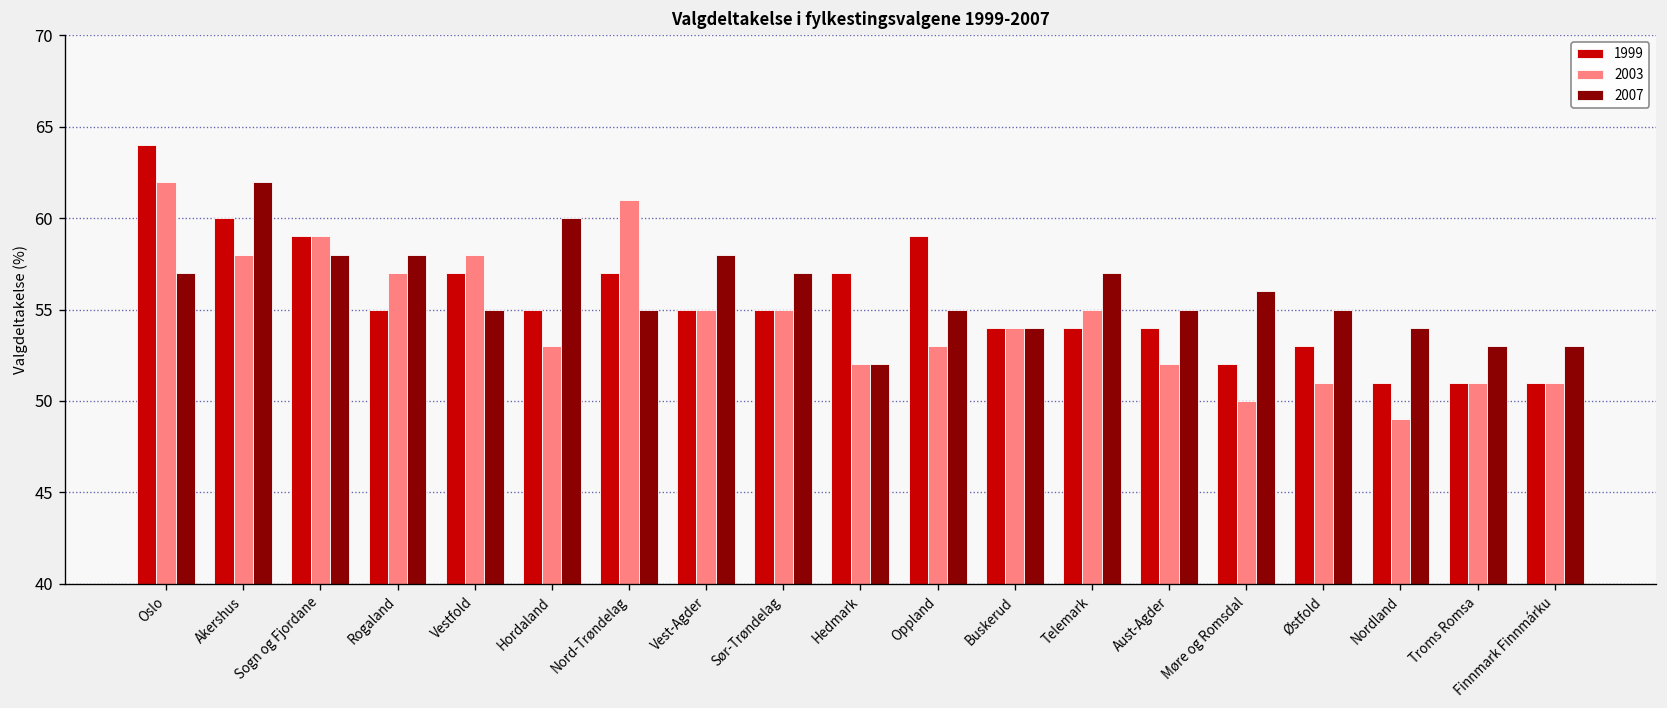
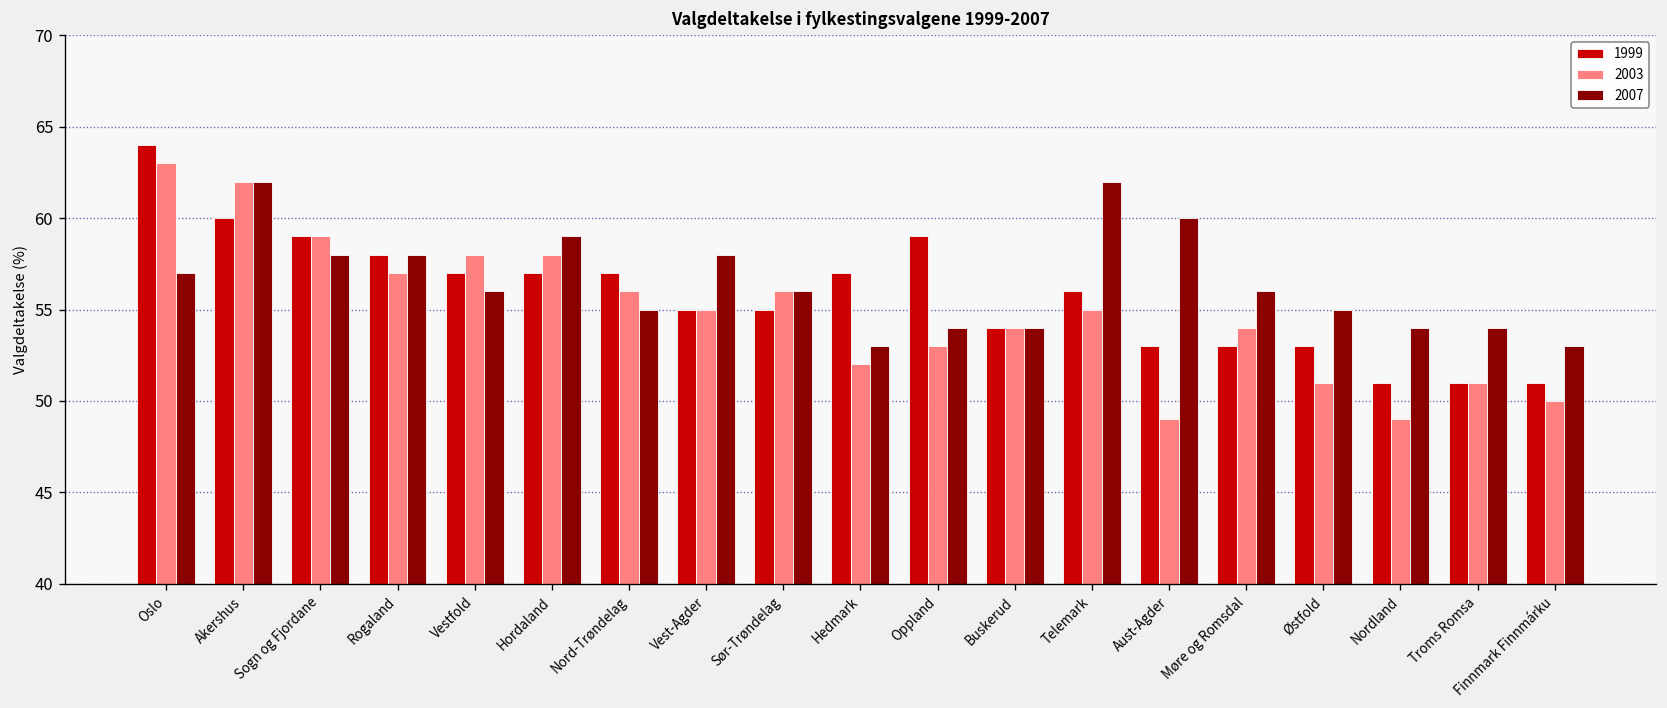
  {
    "1999": {
      "Oslo": 64,
      "Akershus": 60,
      "Sogn og Fjordane": 59,
-     "Rogaland": 55,
+     "Rogaland": 58,
      "Vestfold": 57,
-     "Hordaland": 55,
+     "Hordaland": 57,
      "Nord-Trøndelag": 57,
      "Vest-Agder": 55,
      "Sør-Trøndelag": 55,
      "Hedmark": 57,
      "Oppland": 59,
      "Buskerud": 54,
-     "Telemark": 54,
-     "Aust-Agder": 54,
-     "Møre og Romsdal": 52,
+     "Telemark": 56,
+     "Aust-Agder": 53,
+     "Møre og Romsdal": 53,
      "Østfold": 53,
      "Nordland": 51,
      "Troms Romsa": 51,
      "Finnmark Finnmárku": 51
    },
    "2003": {
-     "Oslo": 62,
-     "Akershus": 58,
+     "Oslo": 63,
+     "Akershus": 62,
      "Sogn og Fjordane": 59,
      "Rogaland": 57,
      "Vestfold": 58,
-     "Hordaland": 53,
-     "Nord-Trøndelag": 61,
+     "Hordaland": 58,
+     "Nord-Trøndelag": 56,
      "Vest-Agder": 55,
-     "Sør-Trøndelag": 55,
+     "Sør-Trøndelag": 56,
      "Hedmark": 52,
      "Oppland": 53,
      "Buskerud": 54,
      "Telemark": 55,
-     "Aust-Agder": 52,
-     "Møre og Romsdal": 50,
+     "Aust-Agder": 49,
+     "Møre og Romsdal": 54,
      "Østfold": 51,
      "Nordland": 49,
      "Troms Romsa": 51,
-     "Finnmark Finnmárku": 51
+     "Finnmark Finnmárku": 50
    },
    "2007": {
      "Oslo": 57,
      "Akershus": 62,
      "Sogn og Fjordane": 58,
      "Rogaland": 58,
-     "Vestfold": 55,
-     "Hordaland": 60,
+     "Vestfold": 56,
+     "Hordaland": 59,
      "Nord-Trøndelag": 55,
      "Vest-Agder": 58,
-     "Sør-Trøndelag": 57,
-     "Hedmark": 52,
-     "Oppland": 55,
+     "Sør-Trøndelag": 56,
+     "Hedmark": 53,
+     "Oppland": 54,
      "Buskerud": 54,
-     "Telemark": 57,
-     "Aust-Agder": 55,
+     "Telemark": 62,
+     "Aust-Agder": 60,
      "Møre og Romsdal": 56,
      "Østfold": 55,
      "Nordland": 54,
-     "Troms Romsa": 53,
+     "Troms Romsa": 54,
      "Finnmark Finnmárku": 53
    }
  }
